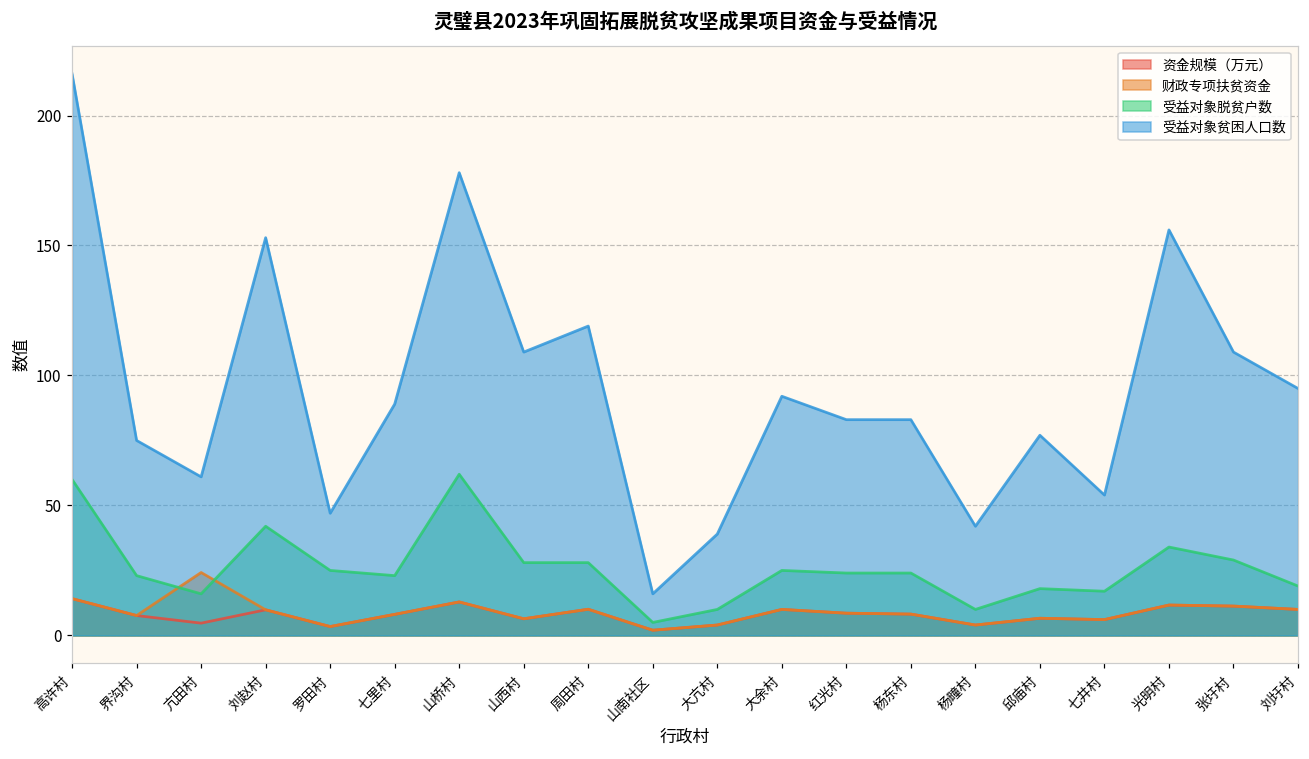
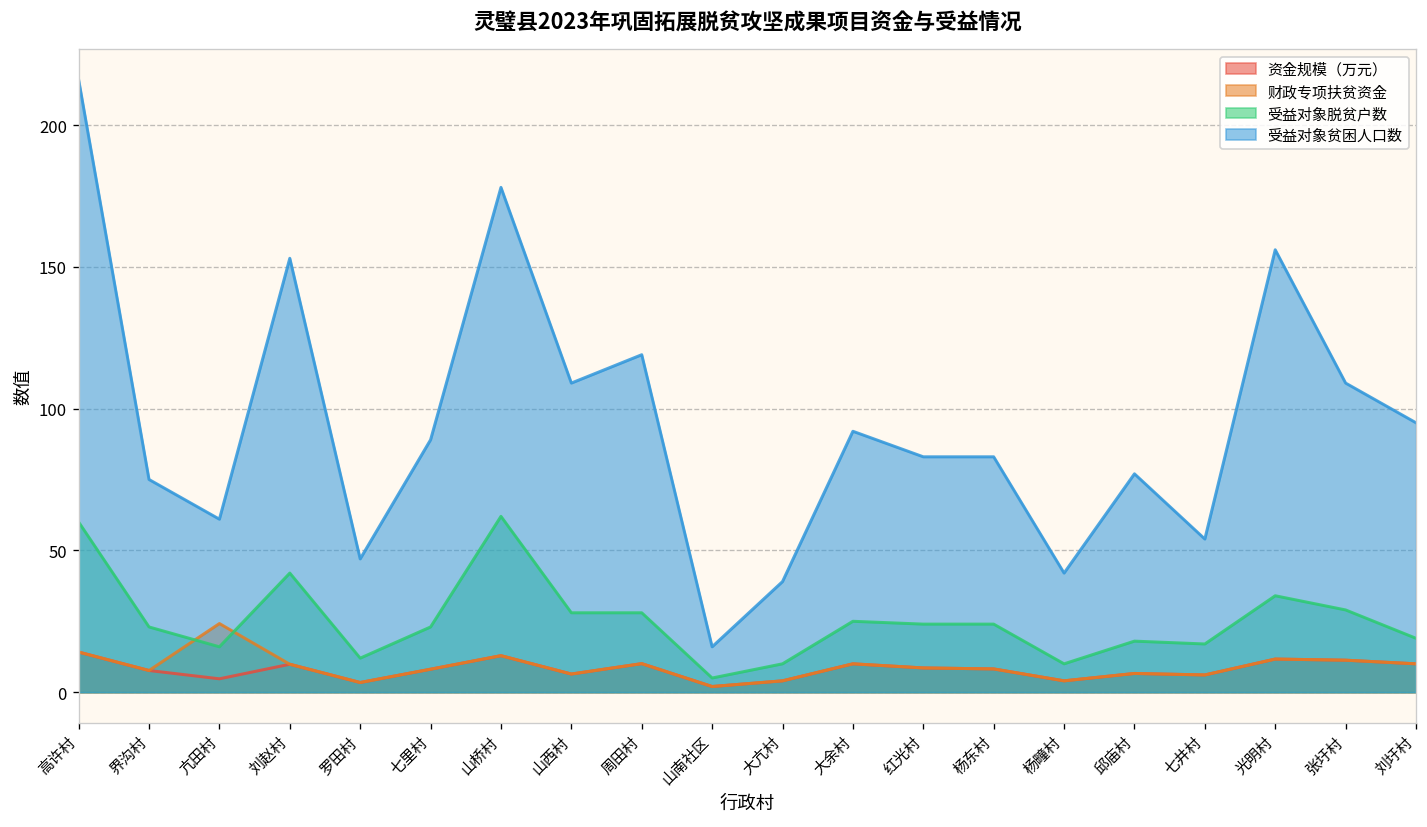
  {
    "受益对象脱贫户数": {
      "高许村": 60,
      "界沟村": 23,
      "亢田村": 16,
      "刘赵村": 42,
-     "罗田村": 25,
+     "罗田村": 12,
      "七里村": 23,
      "山桥村": 62,
      "山西村": 28,
      "周田村": 28,
      "山南社区": 5,
      "大亢村": 10,
      "大余村": 25,
      "红光村": 24,
      "杨东村": 24,
      "杨疃村": 10,
      "邱庙村": 18,
      "七井村": 17,
      "光明村": 34,
      "张圩村": 29,
      "刘圩村": 19
    },
    "受益对象贫困人口数": {
      "高许村": 216,
      "界沟村": 75,
      "亢田村": 61,
      "刘赵村": 153,
      "罗田村": 47,
      "七里村": 89,
      "山桥村": 178,
      "山西村": 109,
      "周田村": 119,
      "山南社区": 16,
      "大亢村": 39,
      "大余村": 92,
      "红光村": 83,
      "杨东村": 83,
      "杨疃村": 42,
      "邱庙村": 77,
      "七井村": 54,
      "光明村": 156,
      "张圩村": 109,
      "刘圩村": 95
    }
  }
